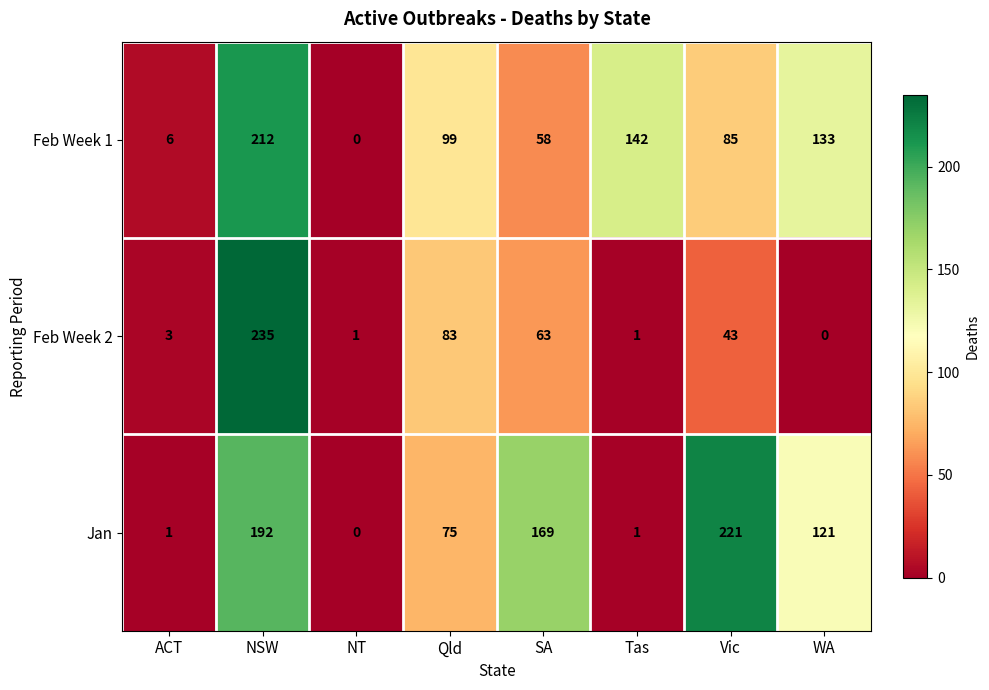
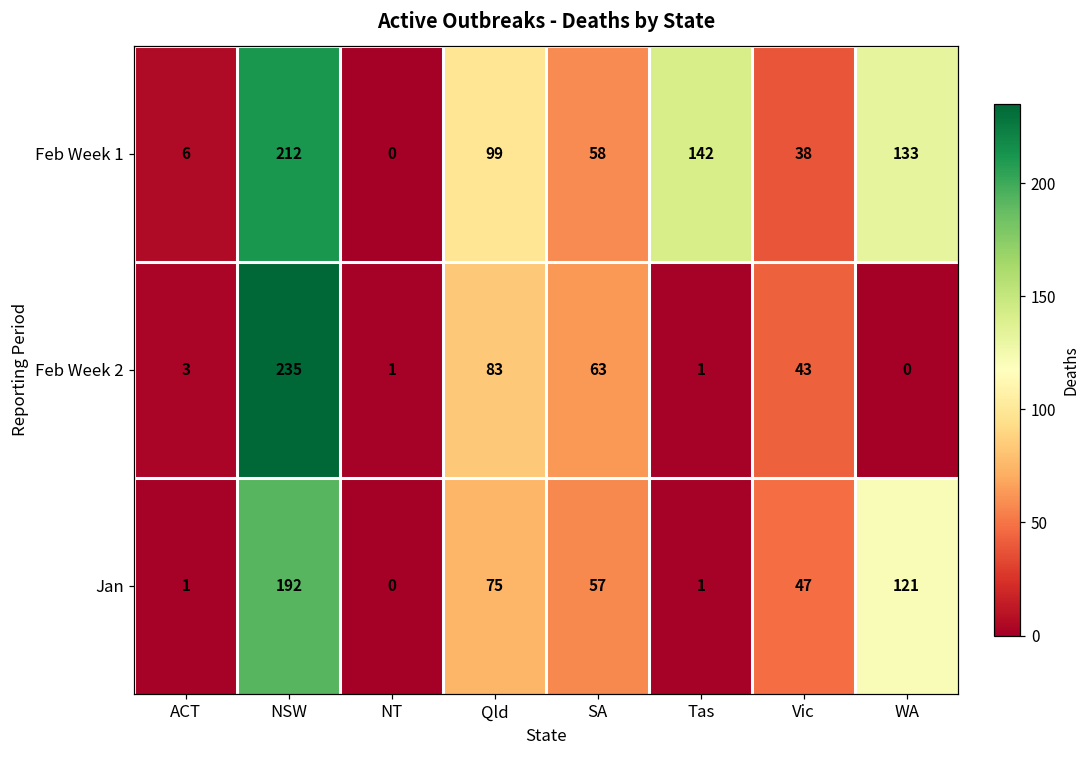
  {
    "Feb Week 1": {
      "ACT": 6,
      "NSW": 212,
      "NT": 0,
      "Qld": 99,
      "SA": 58,
      "Tas": 142,
-     "Vic": 85,
+     "Vic": 38,
      "WA": 133
    },
    "Feb Week 2": {
      "ACT": 3,
      "NSW": 235,
      "NT": 1,
      "Qld": 83,
      "SA": 63,
      "Tas": 1,
      "Vic": 43,
      "WA": 0
    },
    "Jan": {
      "ACT": 1,
      "NSW": 192,
      "NT": 0,
      "Qld": 75,
-     "SA": 169,
+     "SA": 57,
      "Tas": 1,
-     "Vic": 221,
+     "Vic": 47,
      "WA": 121
    }
  }
